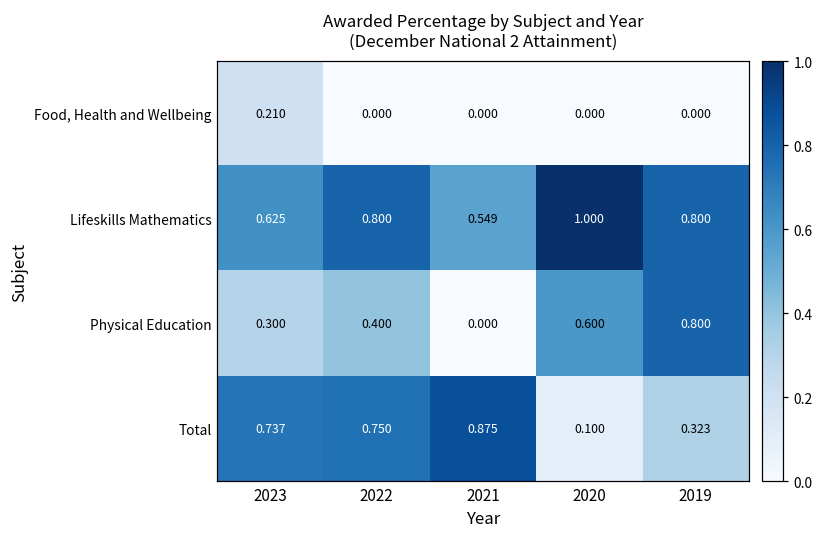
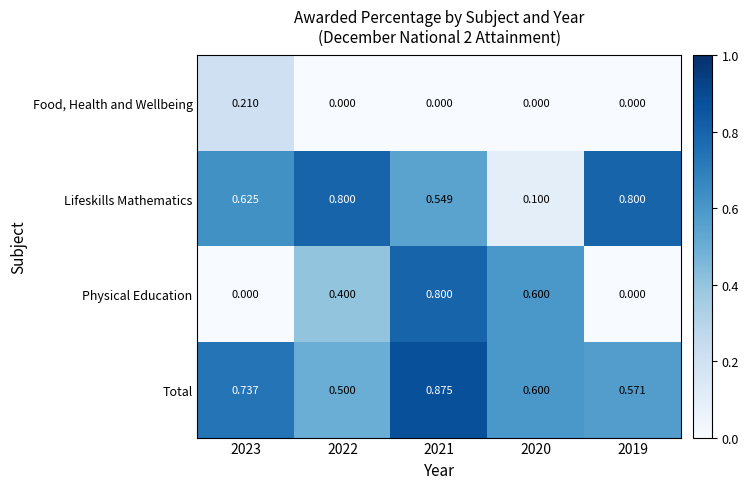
  {
    "Food, Health and Wellbeing": {
      "2023": 0.210,
      "2022": 0.000,
      "2021": 0.000,
      "2020": 0.000,
      "2019": 0.000
    },
    "Lifeskills Mathematics": {
      "2023": 0.625,
      "2022": 0.800,
      "2021": 0.549,
-     "2020": 1.000,
+     "2020": 0.100,
      "2019": 0.800
    },
    "Physical Education": {
-     "2023": 0.300,
+     "2023": 0.000,
      "2022": 0.400,
-     "2021": 0.000,
+     "2021": 0.800,
      "2020": 0.600,
-     "2019": 0.800
+     "2019": 0.000
    },
    "Total": {
      "2023": 0.737,
-     "2022": 0.750,
+     "2022": 0.500,
      "2021": 0.875,
-     "2020": 0.100,
-     "2019": 0.323
+     "2020": 0.600,
+     "2019": 0.571
    }
  }
